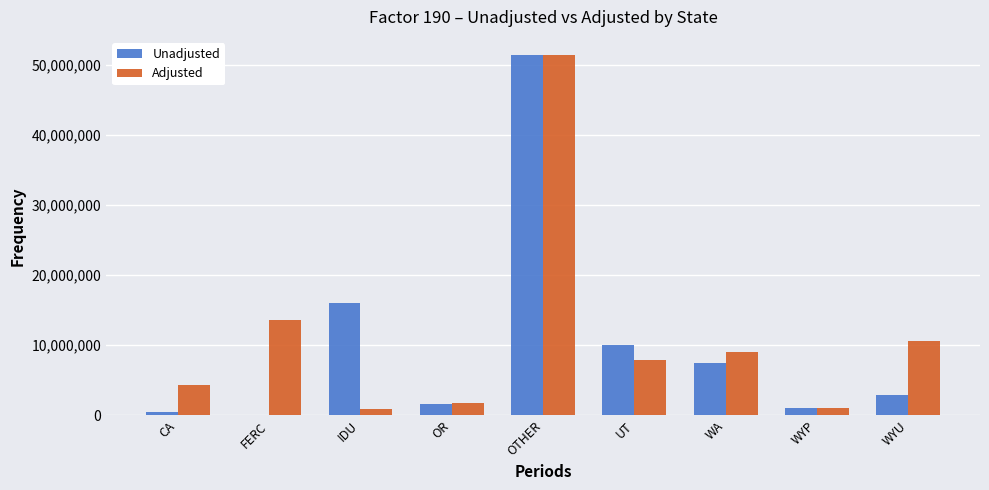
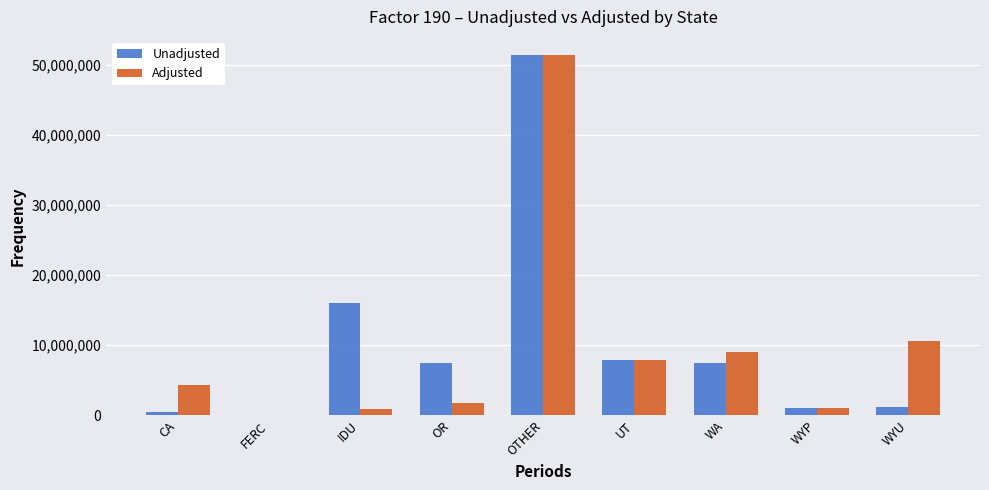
  {
    "Unadjusted": {
      "CA": "0",
      "IDU": "16,000,000",
-     "OR": "2,000,000",
+     "OR": "7,000,000",
      "OTHER": "51,000,000",
-     "UT": "10,000,000",
+     "UT": "8,000,000",
      "WA": "8,000,000",
      "WYP": "1,000,000",
-     "WYU": "3,000,000"
+     "WYU": "1,000,000"
    },
    "Adjusted": {
      "CA": "4,000,000",
-     "FERC": "14,000,000",
+     "FERC": "0",
      "IDU": "1,000,000",
      "OR": "2,000,000",
      "OTHER": "51,000,000",
      "UT": "8,000,000",
      "WA": "9,000,000",
      "WYP": "1,000,000",
      "WYU": "11,000,000"
    }
  }
